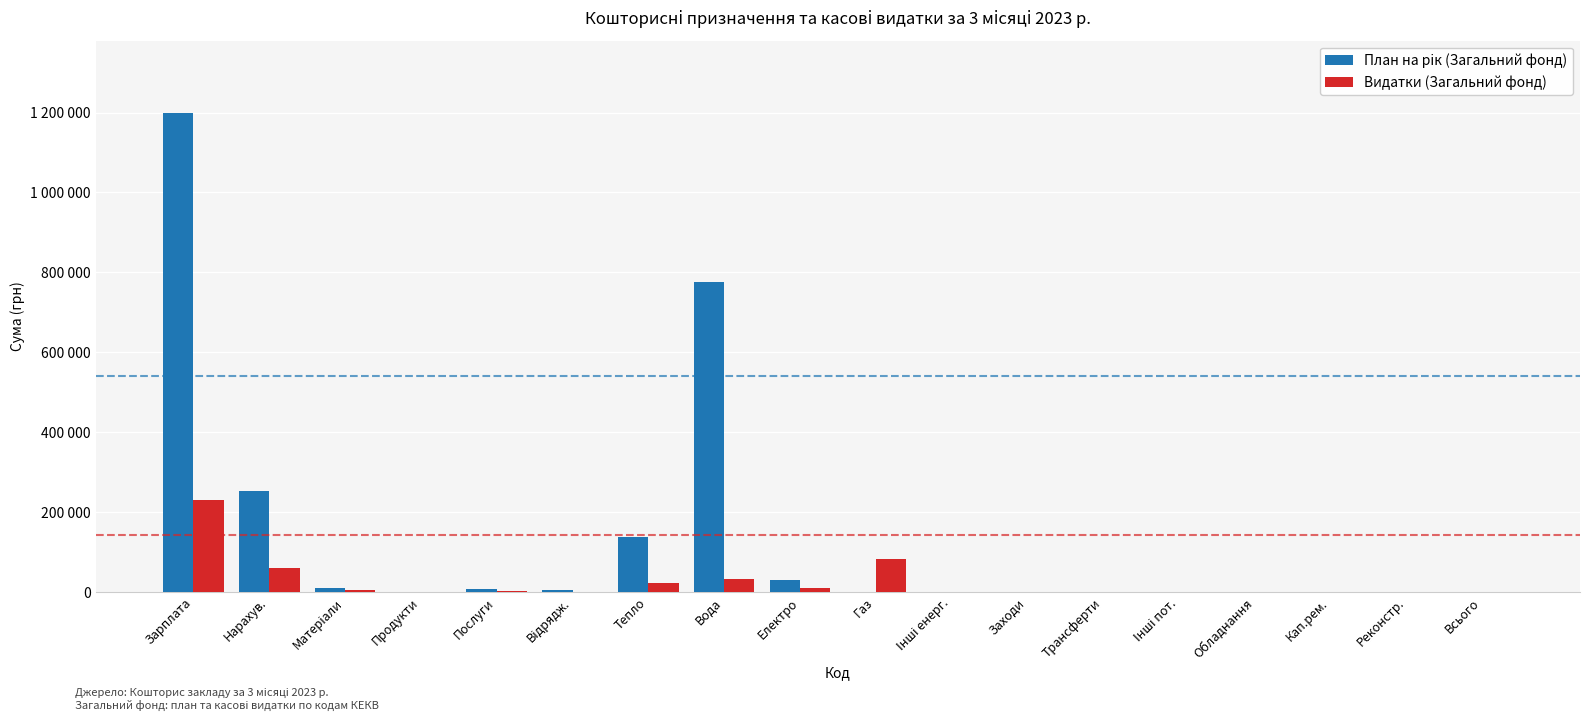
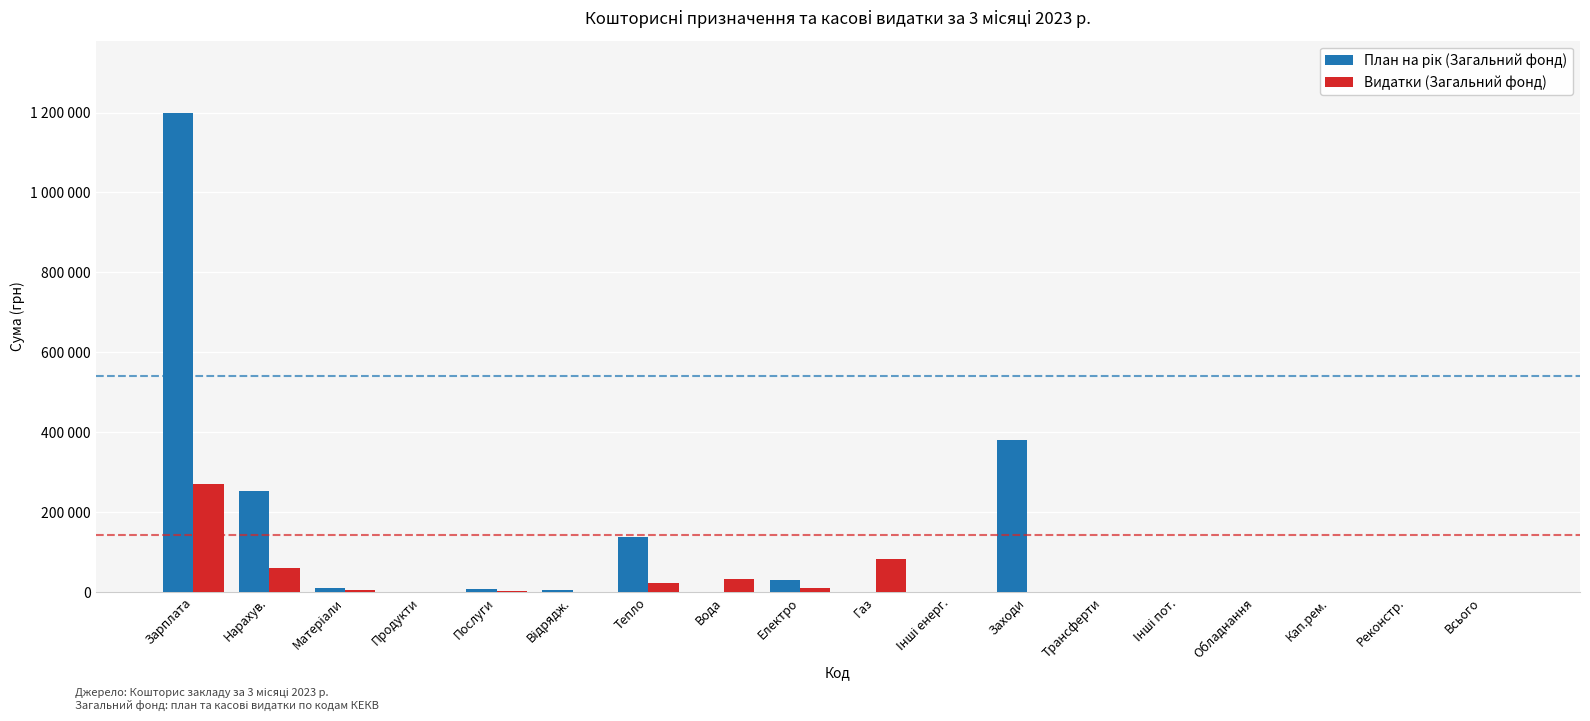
  {
    "План на рік (Загальний фонд)": {
      "Зарплата": 1200000,
      "Нарахув.": 250000,
      "Матеріали": 10000,
      "Продукти": 0,
      "Послуги": 10000,
      "Тепло": 140000,
-     "Вода": 780000,
+     "Вода": 0,
      "Електро": 30000,
      "Газ": 0,
-     "Заходи": 0,
+     "Заходи": 380000,
      "Трансферти": 0,
      "Інші пот.": 0,
      "Обладнання": 0,
      "Кап.рем.": 0,
      "Реконстр.": 0,
      "Всього": 0
    },
    "Видатки (Загальний фонд)": {
-     "Зарплата": 230000,
+     "Зарплата": 270000,
      "Нарахув.": 60000,
      "Продукти": 0,
      "Тепло": 20000,
      "Вода": 30000,
      "Електро": 10000,
      "Газ": 80000,
      "Заходи": 0,
      "Трансферти": 0,
      "Інші пот.": 0,
      "Обладнання": 0,
      "Кап.рем.": 0,
      "Реконстр.": 0,
      "Всього": 0
    }
  }
